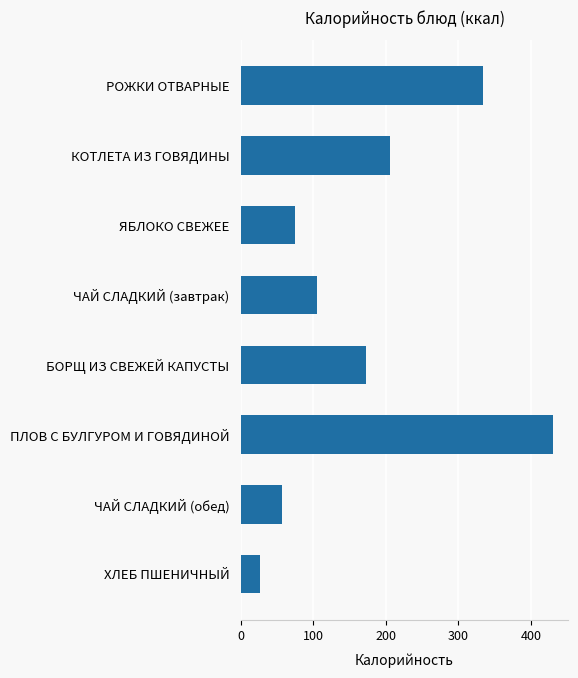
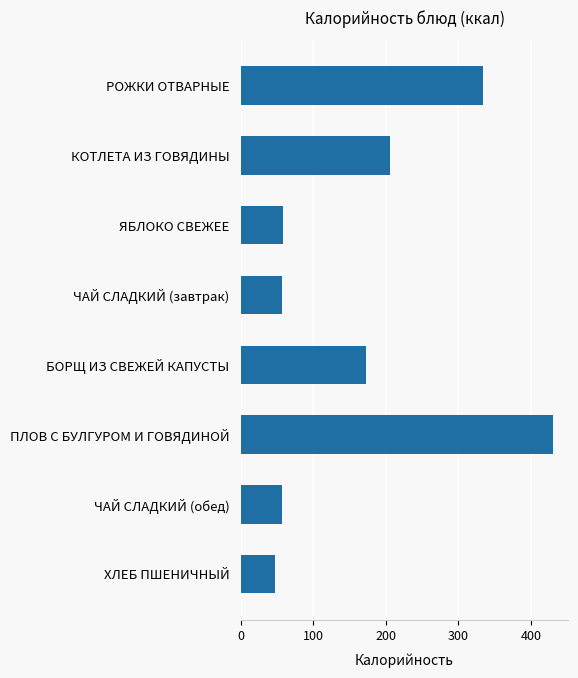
  {
    "РОЖКИ ОТВАРНЫЕ": 330,
    "КОТЛЕТА ИЗ ГОВЯДИНЫ": 210,
-   "ЯБЛОКО СВЕЖЕЕ": 80,
-   "ЧАЙ СЛАДКИЙ (завтрак)": 110,
+   "ЯБЛОКО СВЕЖЕЕ": 60,
+   "ЧАЙ СЛАДКИЙ (завтрак)": 60,
    "БОРЩ ИЗ СВЕЖЕЙ КАПУСТЫ": 170,
    "ПЛОВ С БУЛГУРОМ И ГОВЯДИНОЙ": 430,
    "ЧАЙ СЛАДКИЙ (обед)": 60,
-   "ХЛЕБ ПШЕНИЧНЫЙ": 30
+   "ХЛЕБ ПШЕНИЧНЫЙ": 50
  }
